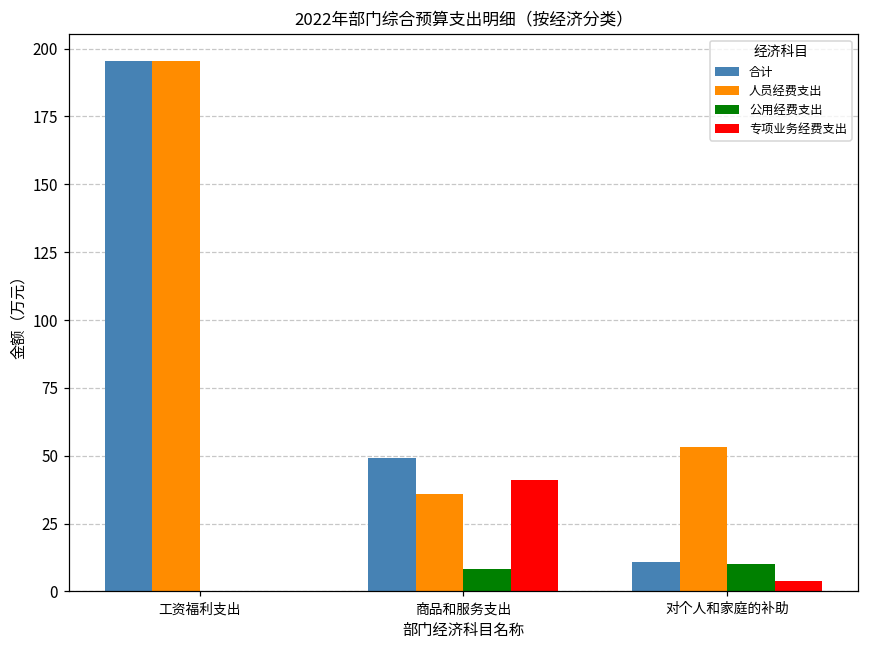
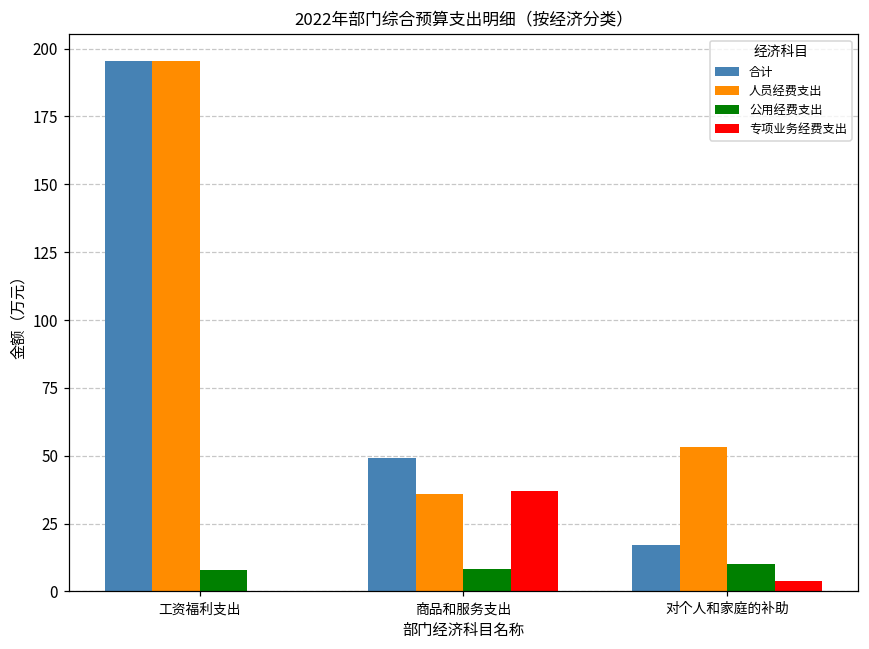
  {
    "合计": {
      "工资福利支出": 195,
      "商品和服务支出": 49,
-     "对个人和家庭的补助": 11
+     "对个人和家庭的补助": 17
    },
    "人员经费支出": {
      "工资福利支出": 195,
      "商品和服务支出": 36,
      "对个人和家庭的补助": 53
    },
    "公用经费支出": {
-     "工资福利支出": 0,
+     "工资福利支出": 8,
      "商品和服务支出": 8,
      "对个人和家庭的补助": 10
    },
    "专项业务经费支出": {
      "工资福利支出": 0,
-     "商品和服务支出": 41,
+     "商品和服务支出": 37,
      "对个人和家庭的补助": 4
    }
  }
